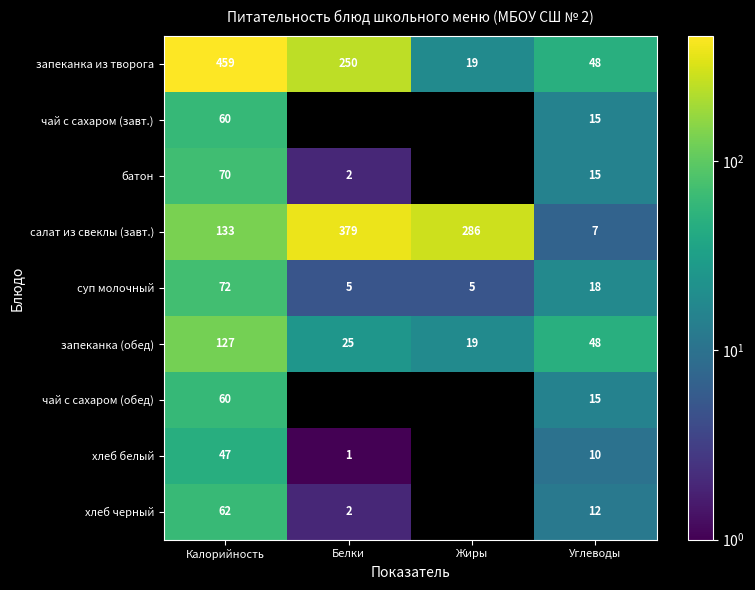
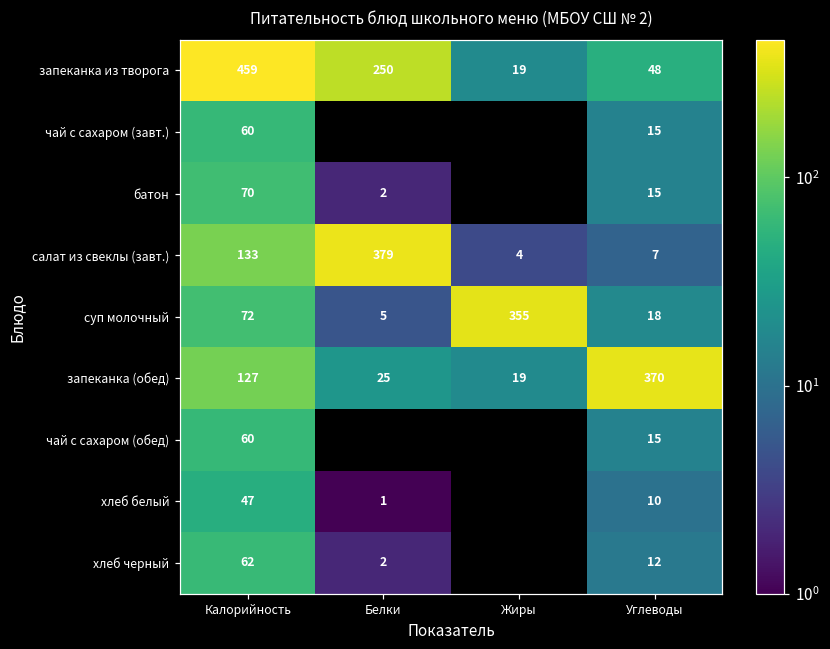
  {
    "запеканка из творога": {
      "Калорийность": 459,
      "Белки": 250,
      "Жиры": 19,
      "Углеводы": 48
    },
    "чай с сахаром (завт.)": {
      "Калорийность": 60,
      "Углеводы": 15
    },
    "батон": {
      "Калорийность": 70,
      "Белки": 2,
      "Углеводы": 15
    },
    "салат из свеклы (завт.)": {
      "Калорийность": 133,
      "Белки": 379,
-     "Жиры": 286,
+     "Жиры": 4,
      "Углеводы": 7
    },
    "суп молочный": {
      "Калорийность": 72,
      "Белки": 5,
-     "Жиры": 5,
+     "Жиры": 355,
      "Углеводы": 18
    },
    "запеканка (обед)": {
      "Калорийность": 127,
      "Белки": 25,
      "Жиры": 19,
-     "Углеводы": 48
+     "Углеводы": 370
    },
    "чай с сахаром (обед)": {
      "Калорийность": 60,
      "Углеводы": 15
    },
    "хлеб белый": {
      "Калорийность": 47,
      "Белки": 1,
      "Углеводы": 10
    },
    "хлеб черный": {
      "Калорийность": 62,
      "Белки": 2,
      "Углеводы": 12
    }
  }
